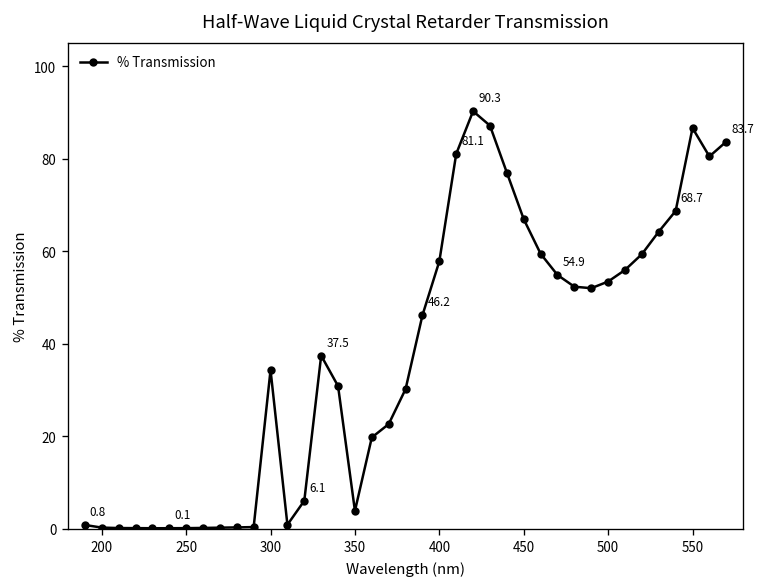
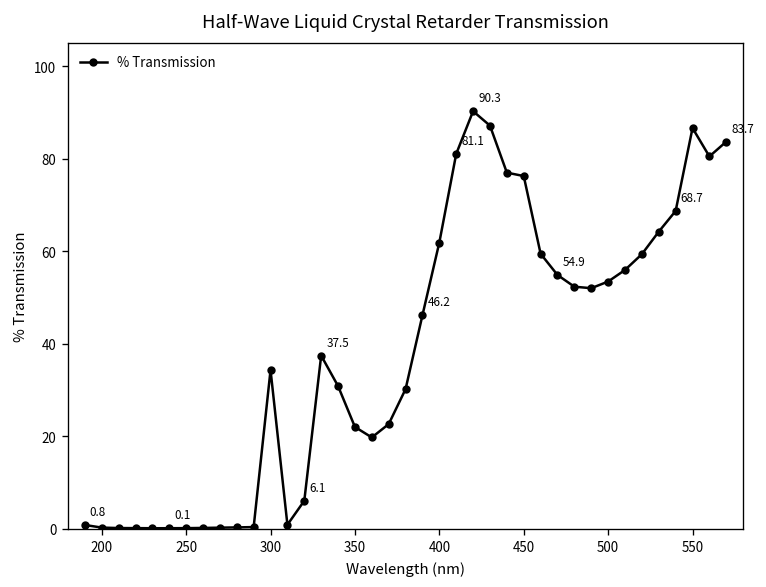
  {
    "200": 0,
    "300": 34,
-   "350": 4,
-   "400": 58,
-   "450": 67,
+   "350": 22,
+   "400": 62,
+   "450": 76,
    "500": 53,
    "550": 87
  }
